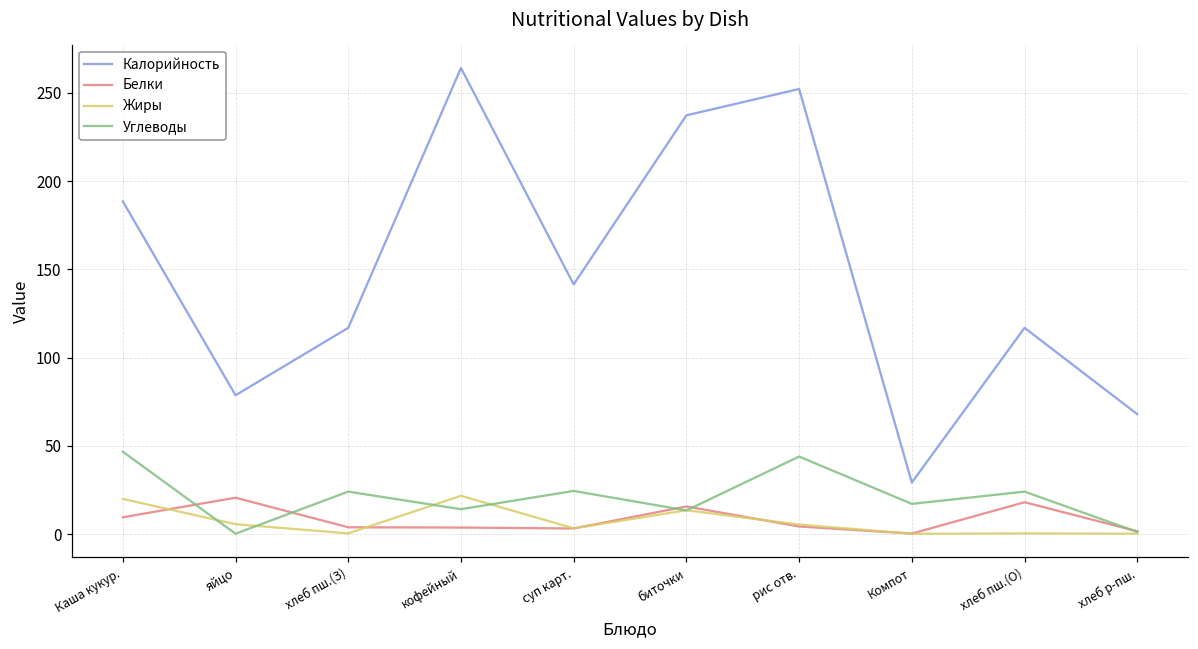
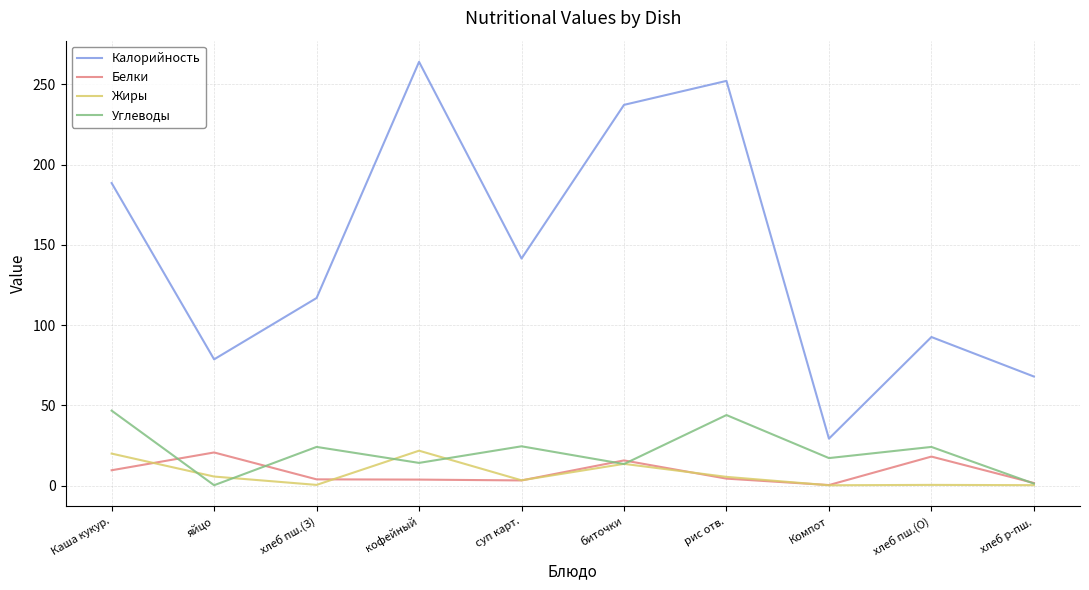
  {
    "Калорийность": {
      "Каша кукур.": 189,
      "яйцо": 79,
      "хлеб пш.(З)": 117,
      "кофейный": 264,
      "суп карт.": 141,
      "биточки": 237,
      "рис отв.": 252,
      "Компот": 29,
-     "хлеб пш.(О)": 117,
+     "хлеб пш.(О)": 93,
      "хлеб р-пш.": 68
    },
    "Белки": {
      "Каша кукур.": 10,
      "яйцо": 21,
      "хлеб пш.(З)": 4,
      "кофейный": 4,
      "биточки": 16,
      "хлеб пш.(О)": 18
    },
    "Жиры": {
      "Каша кукур.": 20,
      "яйцо": 6,
      "хлеб пш.(З)": 1,
      "кофейный": 22,
      "хлеб пш.(О)": 1
    },
    "Углеводы": {
      "Каша кукур.": 47,
      "яйцо": 0,
      "хлеб пш.(З)": 24,
      "кофейный": 14,
      "суп карт.": 25,
      "рис отв.": 44,
      "Компот": 17,
      "хлеб пш.(О)": 24
    }
  }
